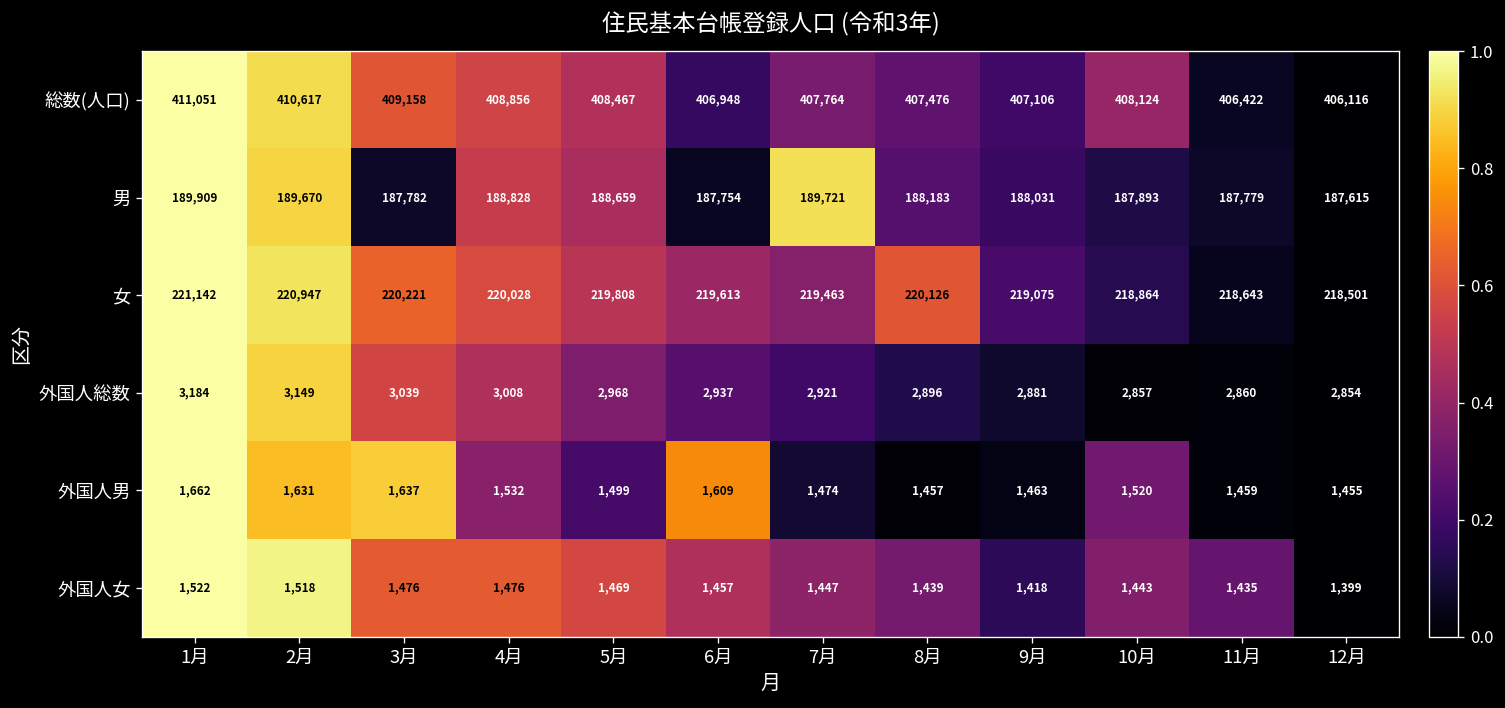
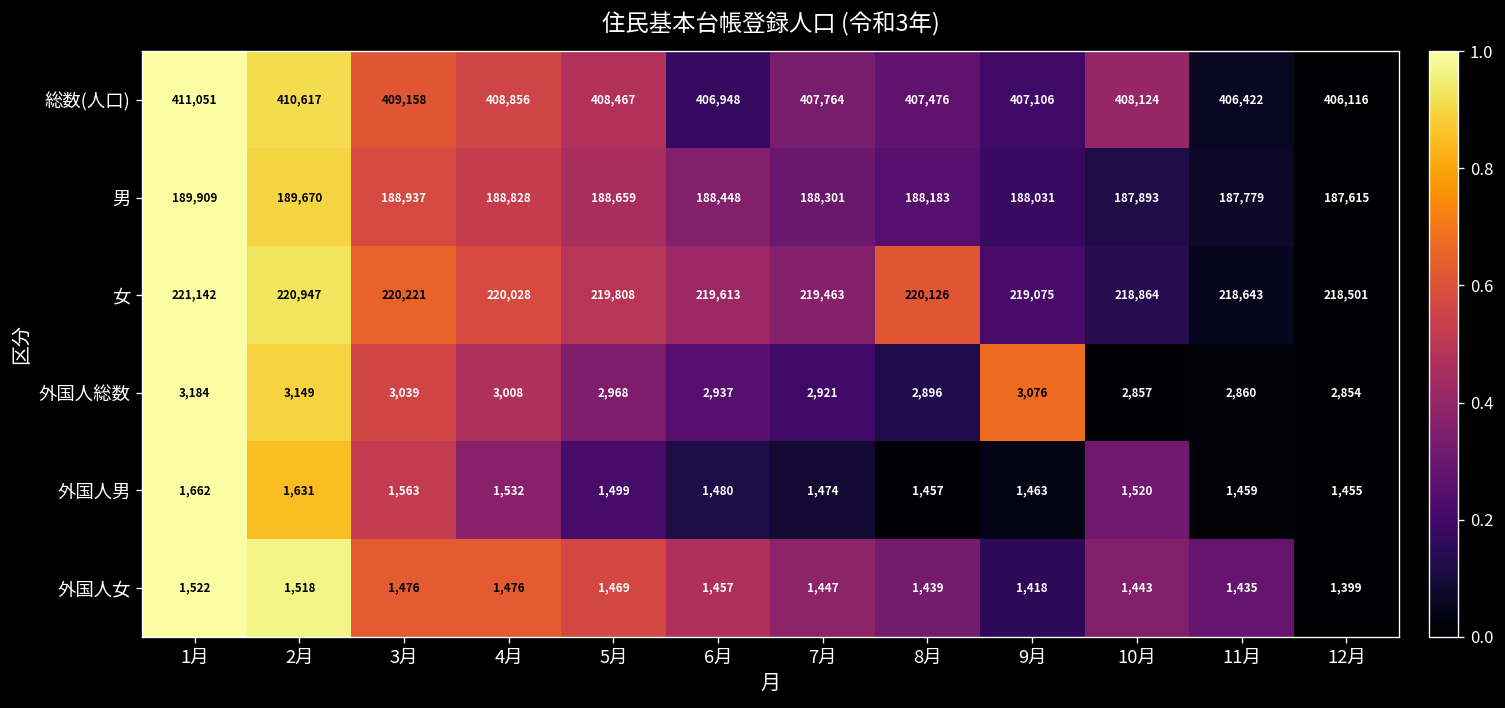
  {
    "総数(人口)": {
      "1月": "411,051",
      "2月": "410,617",
      "3月": "409,158",
      "4月": "408,856",
      "5月": "408,467",
      "6月": "406,948",
      "7月": "407,764",
      "8月": "407,476",
      "9月": "407,106",
      "10月": "408,124",
      "11月": "406,422",
      "12月": "406,116"
    },
    "男": {
      "1月": "189,909",
      "2月": "189,670",
-     "3月": "187,782",
+     "3月": "188,937",
      "4月": "188,828",
      "5月": "188,659",
-     "6月": "187,754",
-     "7月": "189,721",
+     "6月": "188,448",
+     "7月": "188,301",
      "8月": "188,183",
      "9月": "188,031",
      "10月": "187,893",
      "11月": "187,779",
      "12月": "187,615"
    },
    "女": {
      "1月": "221,142",
      "2月": "220,947",
      "3月": "220,221",
      "4月": "220,028",
      "5月": "219,808",
      "6月": "219,613",
      "7月": "219,463",
      "8月": "220,126",
      "9月": "219,075",
      "10月": "218,864",
      "11月": "218,643",
      "12月": "218,501"
    },
    "外国人総数": {
      "1月": "3,184",
      "2月": "3,149",
      "3月": "3,039",
      "4月": "3,008",
      "5月": "2,968",
      "6月": "2,937",
      "7月": "2,921",
      "8月": "2,896",
-     "9月": "2,881",
+     "9月": "3,076",
      "10月": "2,857",
      "11月": "2,860",
      "12月": "2,854"
    },
    "外国人男": {
      "1月": "1,662",
      "2月": "1,631",
-     "3月": "1,637",
+     "3月": "1,563",
      "4月": "1,532",
      "5月": "1,499",
-     "6月": "1,609",
+     "6月": "1,480",
      "7月": "1,474",
      "8月": "1,457",
      "9月": "1,463",
      "10月": "1,520",
      "11月": "1,459",
      "12月": "1,455"
    },
    "外国人女": {
      "1月": "1,522",
      "2月": "1,518",
      "3月": "1,476",
      "4月": "1,476",
      "5月": "1,469",
      "6月": "1,457",
      "7月": "1,447",
      "8月": "1,439",
      "9月": "1,418",
      "10月": "1,443",
      "11月": "1,435",
      "12月": "1,399"
    }
  }
